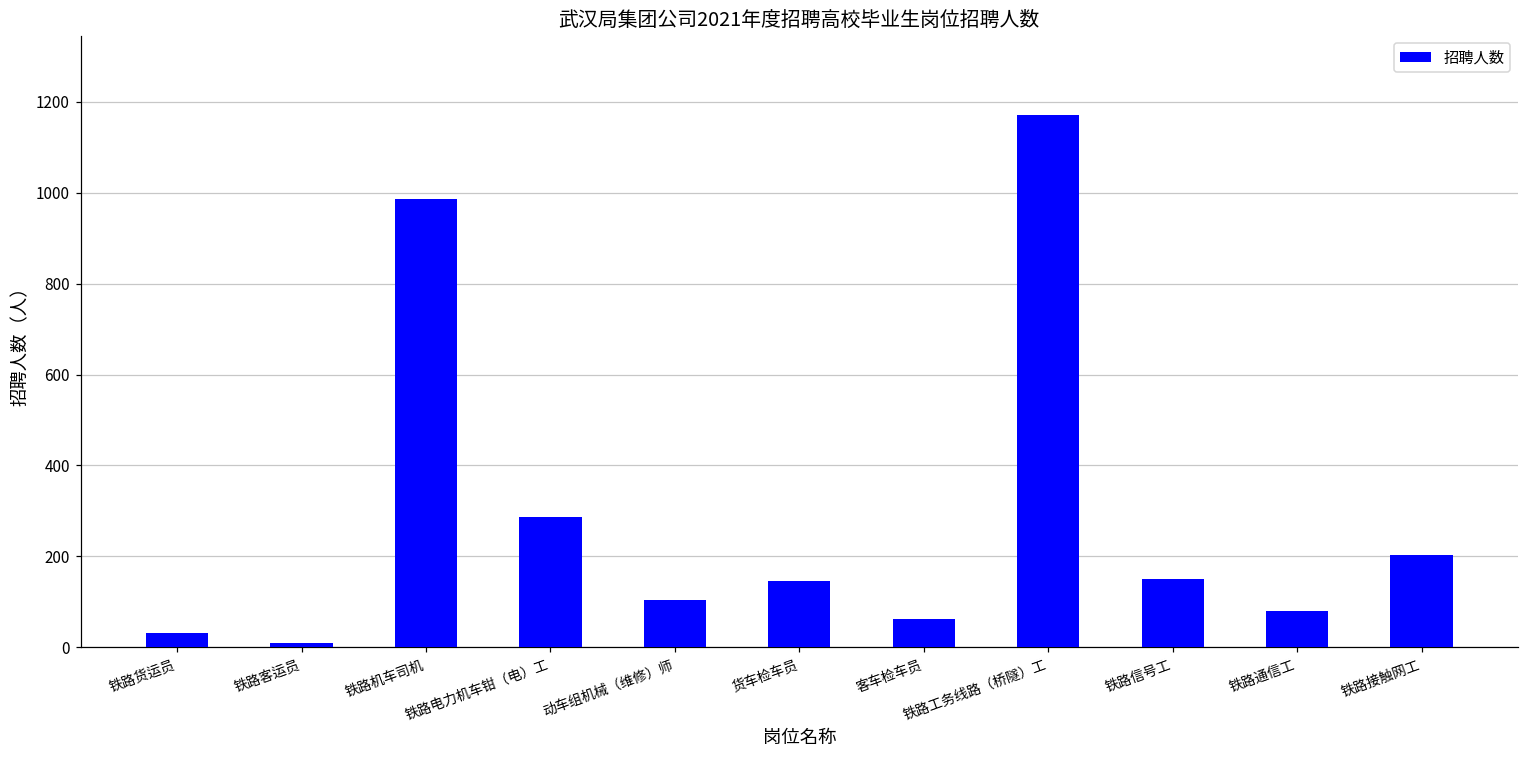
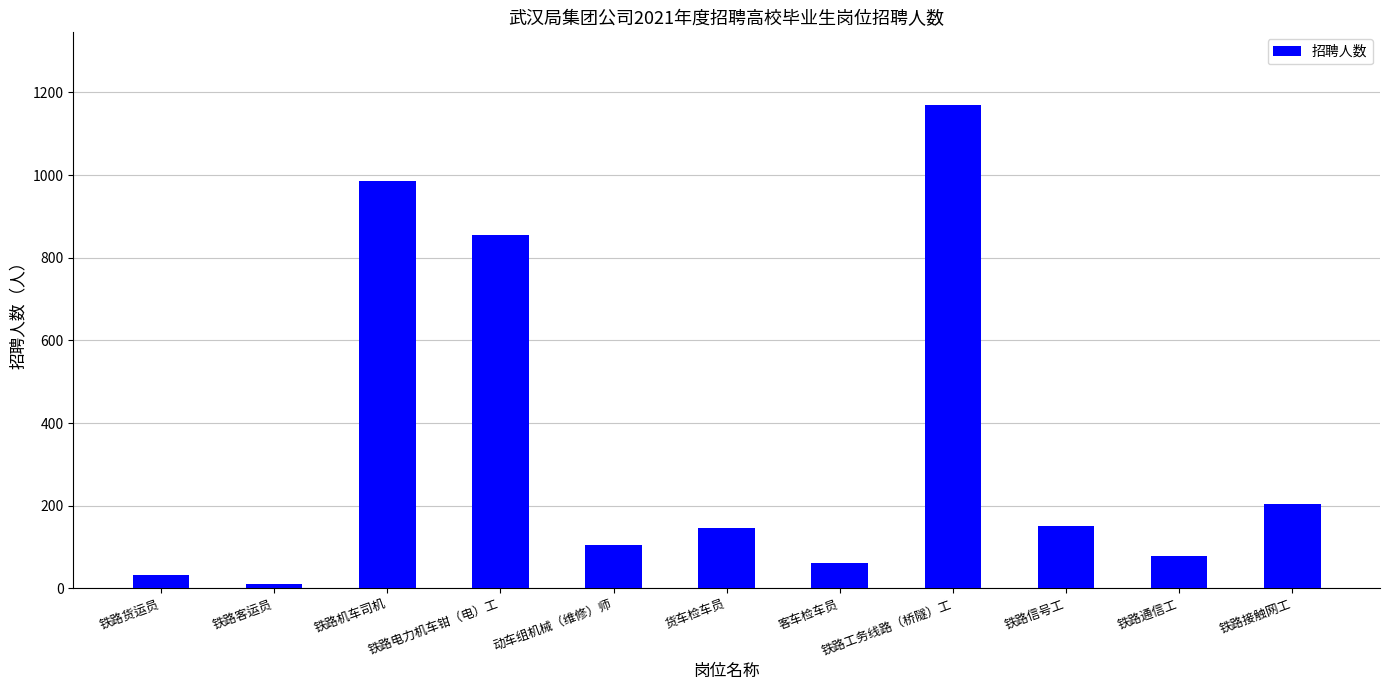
  {
    "铁路货运员": 30,
    "铁路客运员": 10,
    "铁路机车司机": 990,
-   "铁路电力机车钳（电）工": 290,
+   "铁路电力机车钳（电）工": 850,
    "动车组机械（维修）师": 100,
    "货车检车员": 150,
    "客车检车员": 60,
    "铁路工务线路（桥隧）工": 1170,
    "铁路信号工": 150,
    "铁路通信工": 80,
    "铁路接触网工": 200
  }
